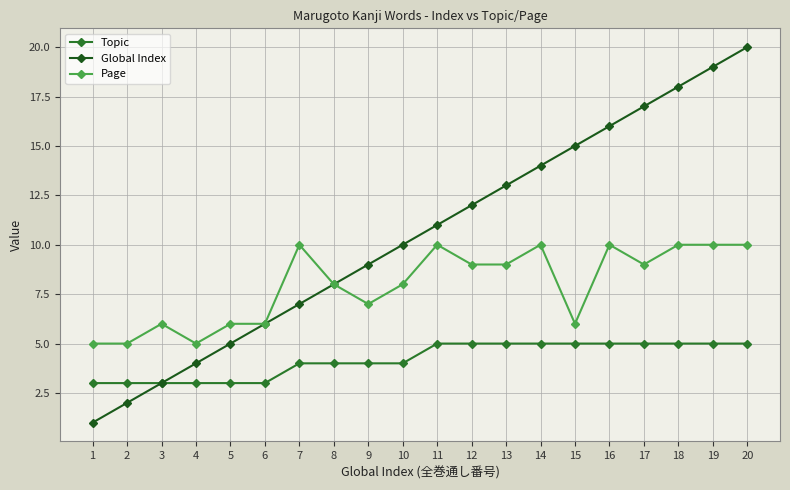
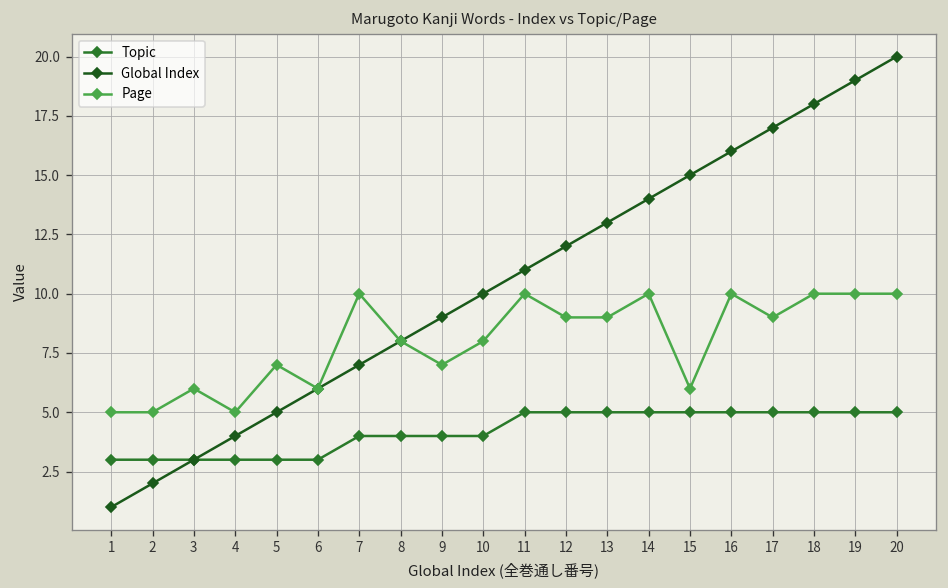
  {
    "Page": {
      "1": 5,
      "2": 5,
      "3": 6,
      "4": 5,
-     "5": 6,
+     "5": 7,
      "7": 10,
      "9": 7,
      "10": 8,
      "11": 10,
      "12": 9,
      "13": 9,
      "14": 10,
      "15": 6,
      "16": 10,
      "17": 9,
      "18": 10,
      "19": 10,
      "20": 10
    }
  }
